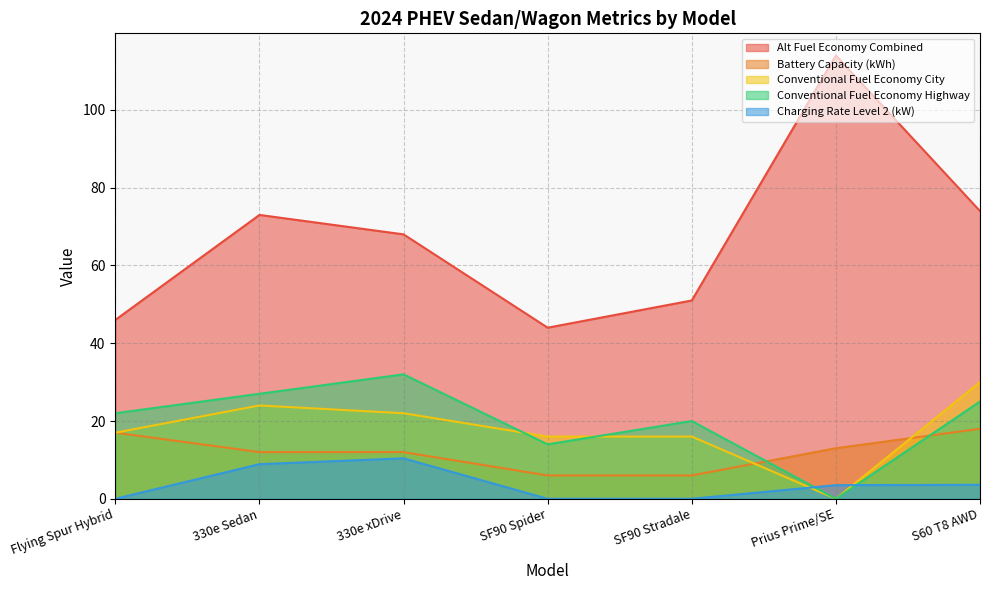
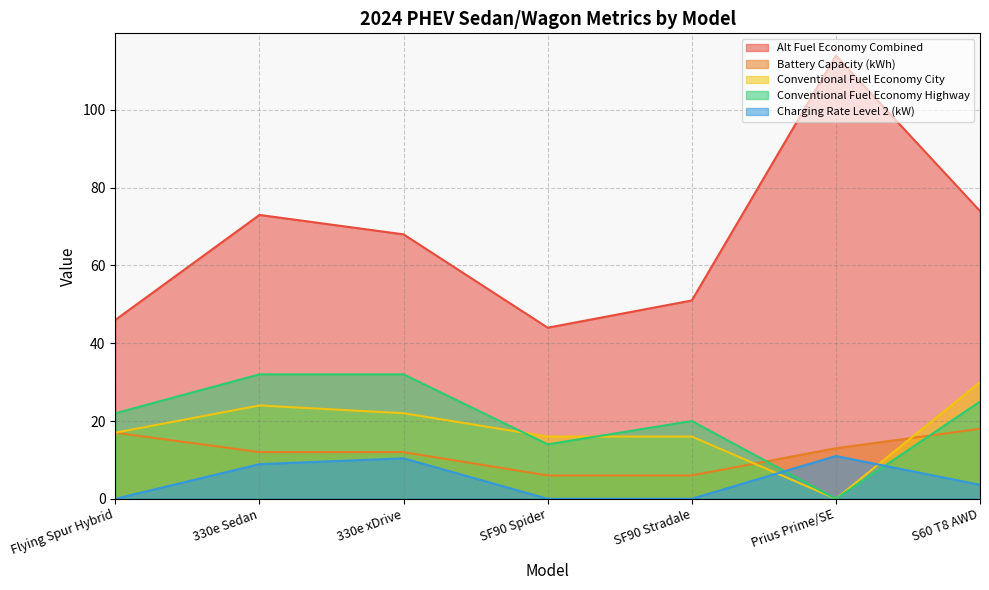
  {
    "Conventional Fuel Economy Highway": {
      "Flying Spur Hybrid": 22,
-     "330e Sedan": 27,
+     "330e Sedan": 32,
      "330e xDrive": 32,
      "SF90 Spider": 14,
      "SF90 Stradale": 20,
      "S60 T8 AWD": 25
    },
    "Charging Rate Level 2 (kW)": {
      "Flying Spur Hybrid": 0,
      "330e Sedan": 9,
      "330e xDrive": 10,
      "SF90 Spider": 0,
      "SF90 Stradale": 0,
-     "Prius Prime/SE": 4,
+     "Prius Prime/SE": 11,
      "S60 T8 AWD": 4
    }
  }
